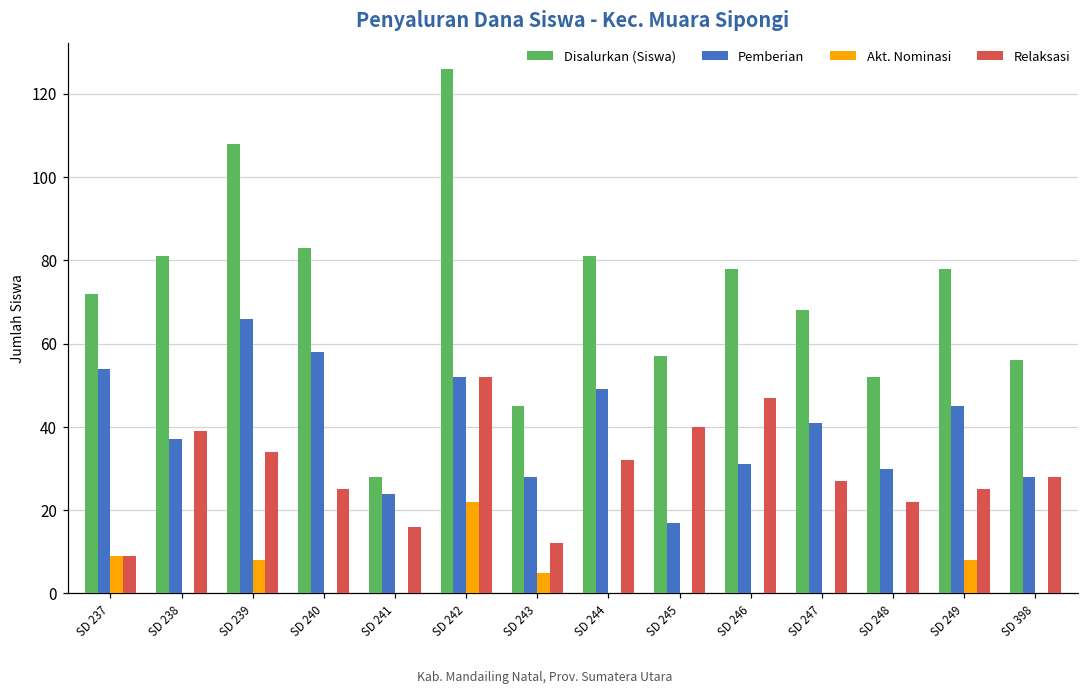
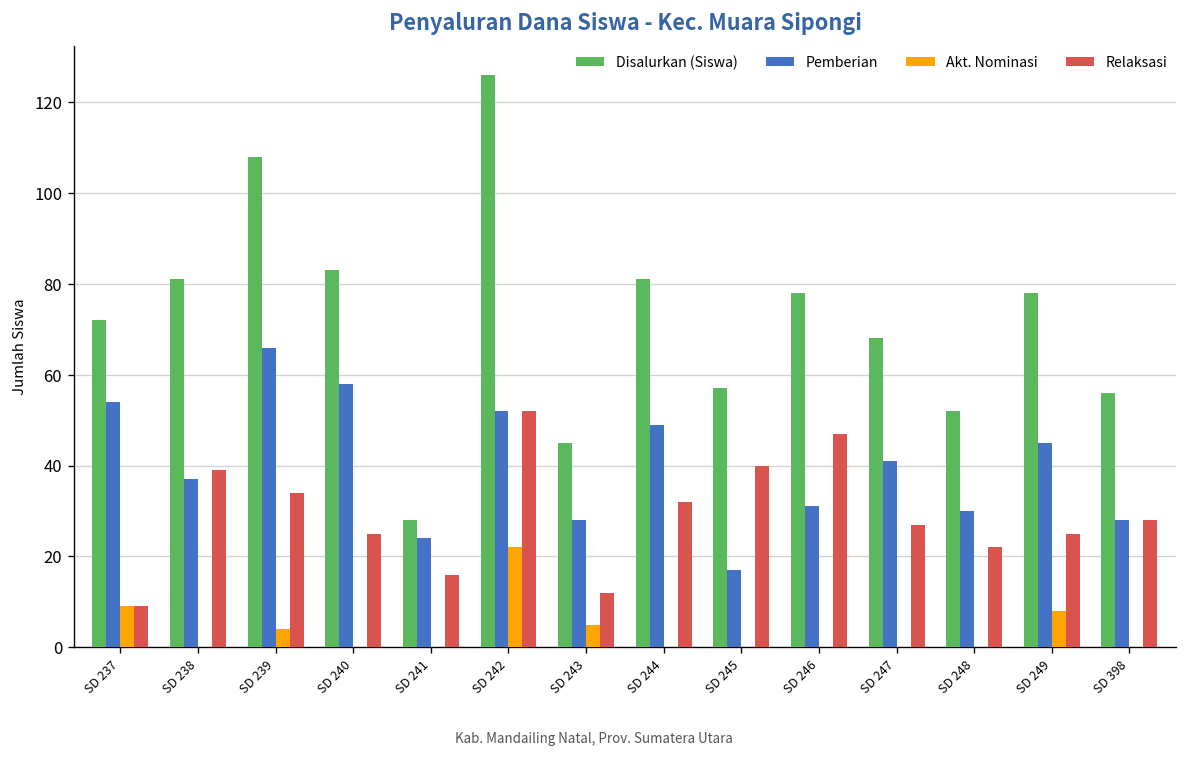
  {
    "Disalurkan (Siswa)": {
      "SD 237": 72,
      "SD 238": 81,
      "SD 239": 108,
      "SD 240": 83,
      "SD 241": 28,
      "SD 242": 126,
      "SD 243": 45,
      "SD 244": 81,
      "SD 245": 57,
      "SD 246": 78,
      "SD 247": 68,
      "SD 248": 52,
      "SD 249": 78,
      "SD 398": 56
    },
    "Pemberian": {
      "SD 237": 54,
      "SD 238": 37,
      "SD 239": 66,
      "SD 240": 58,
      "SD 241": 24,
      "SD 242": 52,
      "SD 243": 28,
      "SD 244": 49,
      "SD 245": 17,
      "SD 246": 31,
      "SD 247": 41,
      "SD 248": 30,
      "SD 249": 45,
      "SD 398": 28
    },
    "Akt. Nominasi": {
      "SD 237": 9,
      "SD 238": 0,
-     "SD 239": 8,
+     "SD 239": 4,
      "SD 240": 0,
      "SD 241": 0,
      "SD 242": 22,
      "SD 243": 5,
      "SD 244": 0,
      "SD 245": 0,
      "SD 246": 0,
      "SD 247": 0,
      "SD 248": 0,
      "SD 249": 8,
      "SD 398": 0
    },
    "Relaksasi": {
      "SD 237": 9,
      "SD 238": 39,
      "SD 239": 34,
      "SD 240": 25,
      "SD 241": 16,
      "SD 242": 52,
      "SD 243": 12,
      "SD 244": 32,
      "SD 245": 40,
      "SD 246": 47,
      "SD 247": 27,
      "SD 248": 22,
      "SD 249": 25,
      "SD 398": 28
    }
  }
